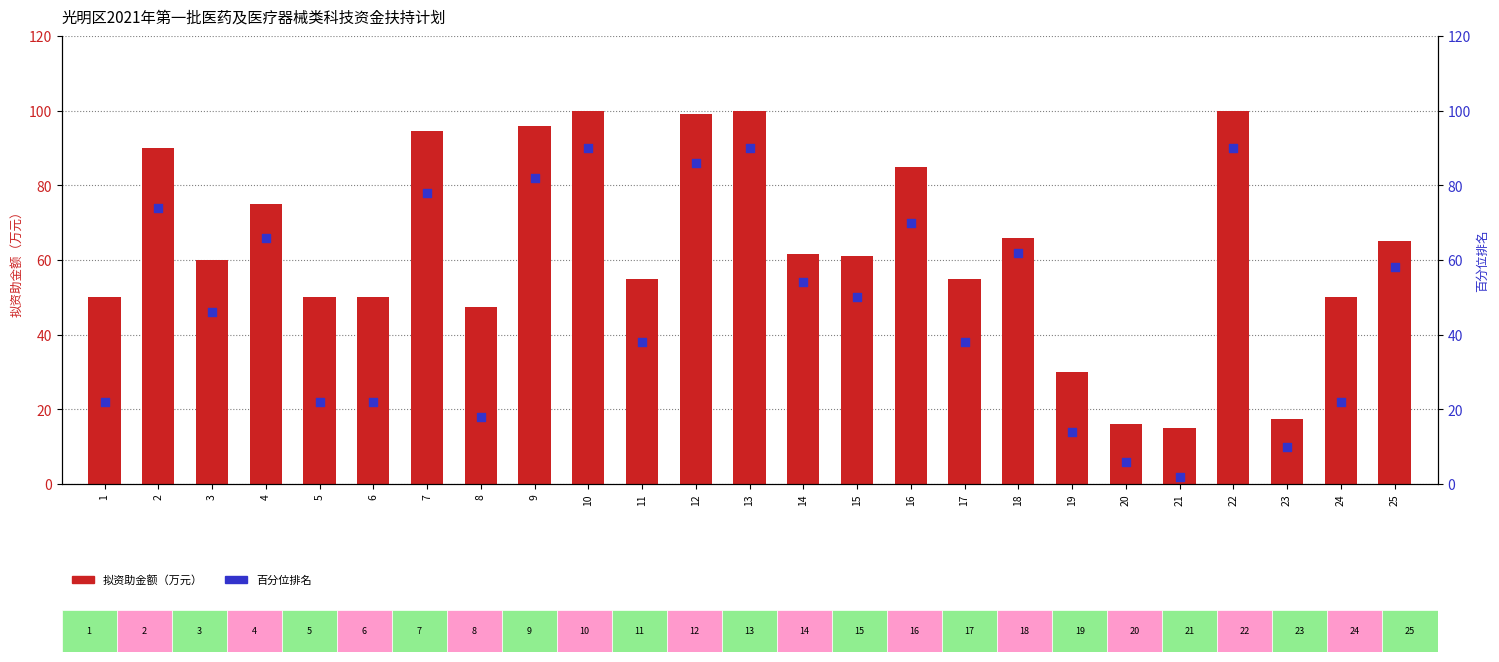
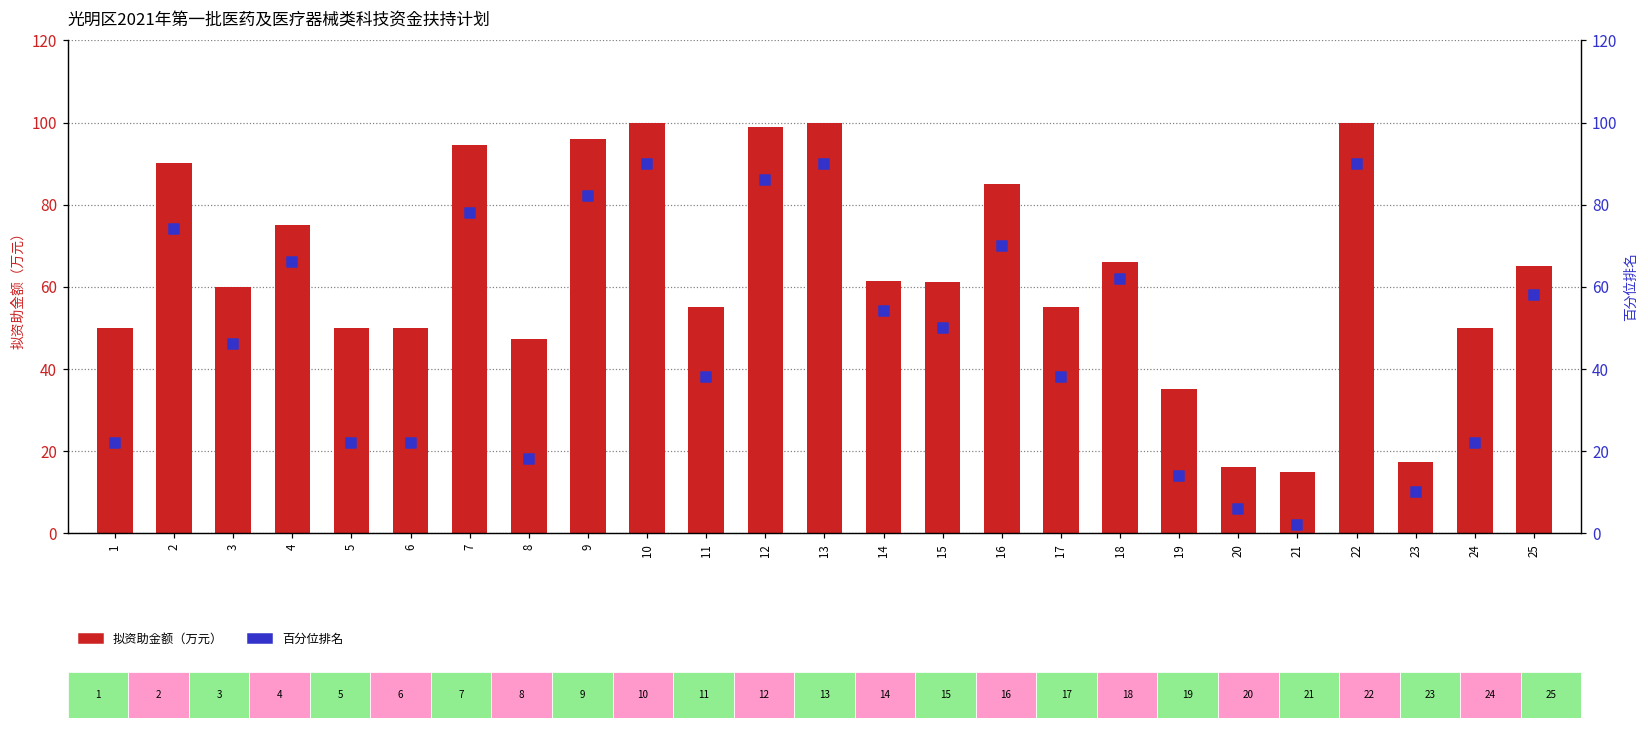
  {
    "拟资助金额（万元）": {
      "1": 50,
      "2": 90,
      "3": 60,
      "4": 75,
      "5": 50,
      "6": 50,
      "7": 95,
      "8": 47,
      "9": 96,
      "10": 100,
      "11": 55,
      "12": 99,
      "13": 100,
      "14": 62,
      "15": 61,
      "16": 85,
      "17": 55,
      "18": 66,
-     "19": 30,
+     "19": 35,
      "20": 16,
      "21": 15,
      "22": 100,
      "23": 17,
      "24": 50,
      "25": 65
    }
  }
